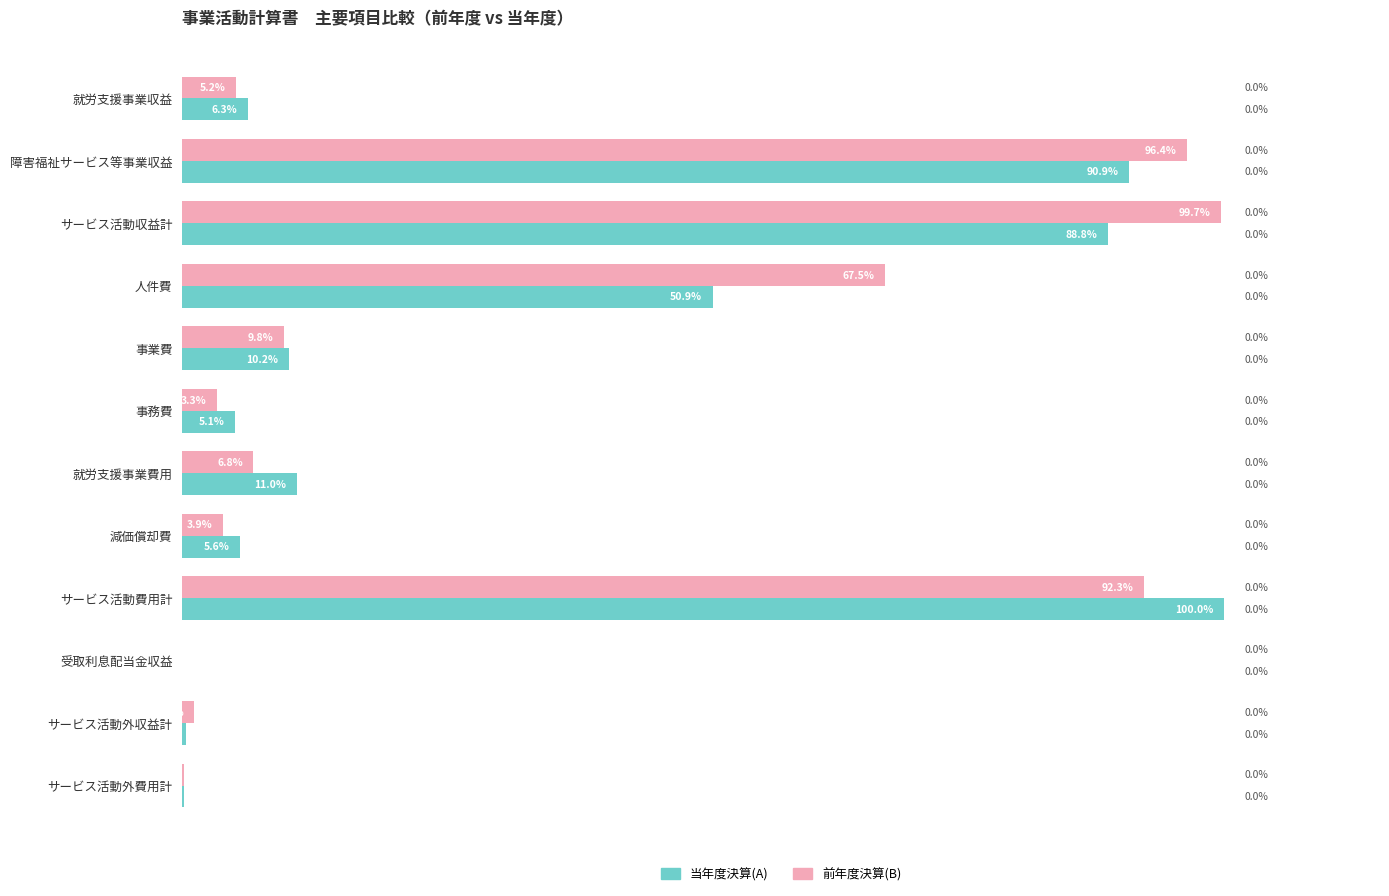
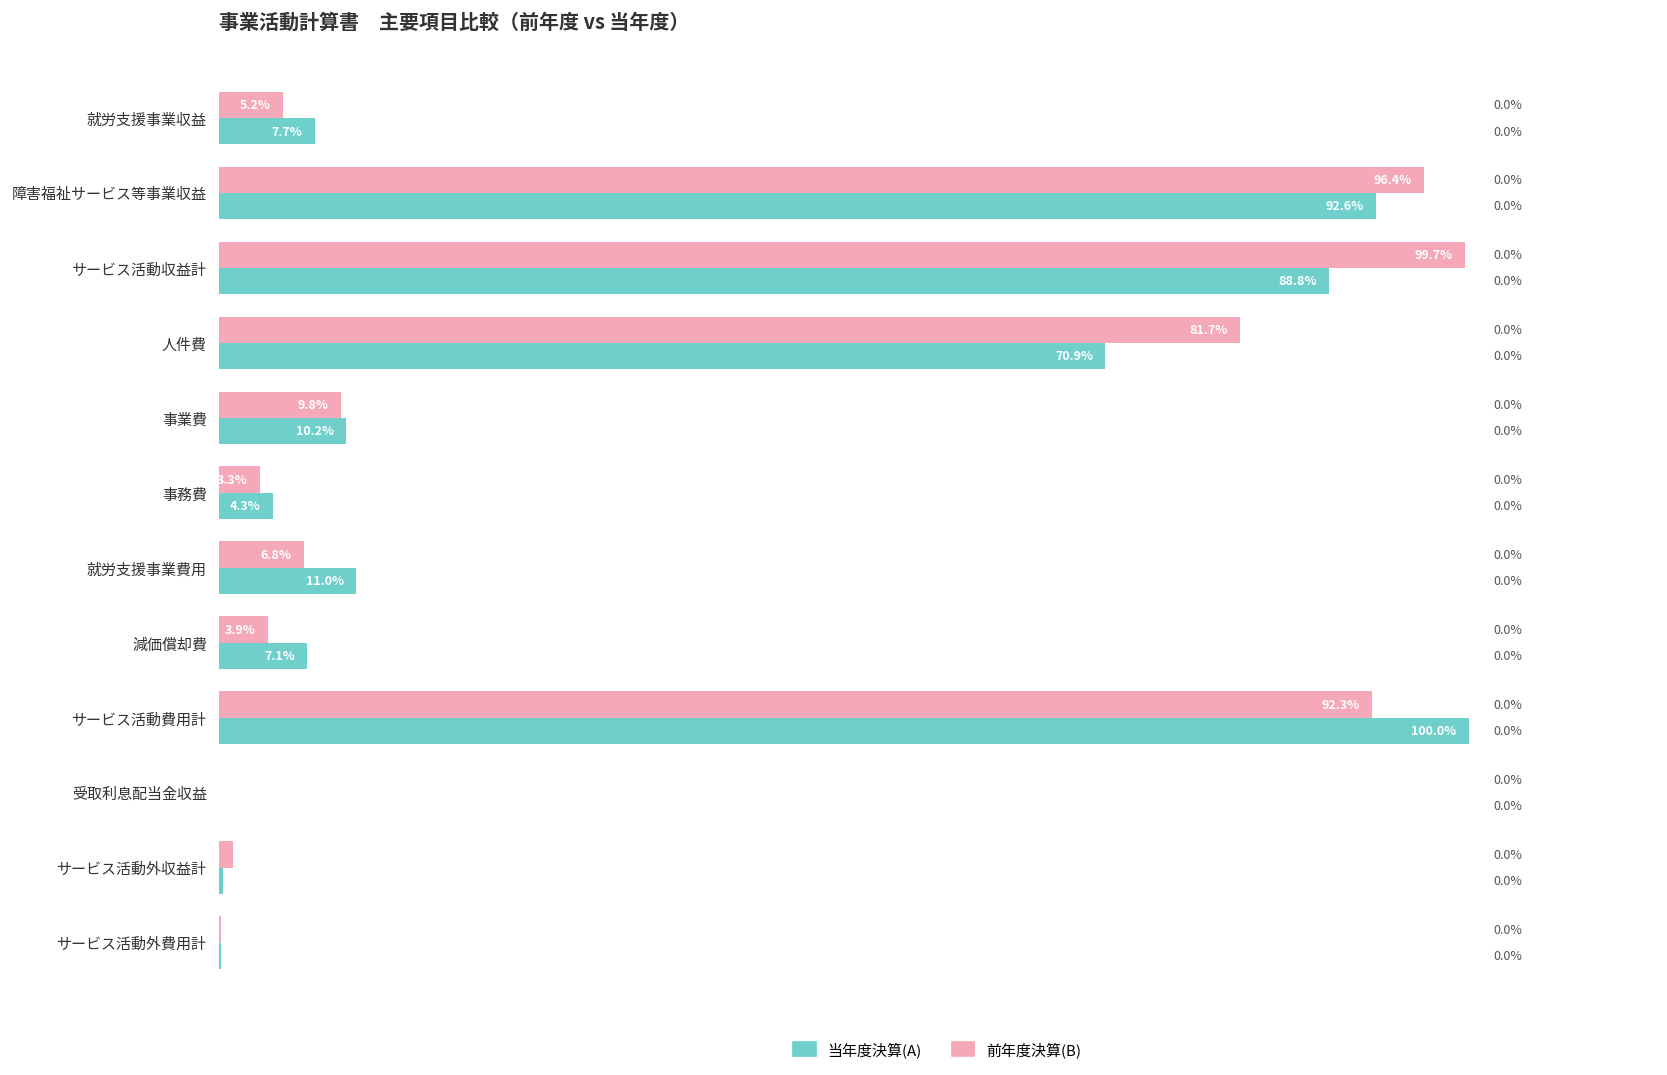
  {
    "当年度決算(A)": {
-     "就労支援事業収益": "6.3%",
-     "障害福祉サービス等事業収益": "90.9%",
+     "就労支援事業収益": "7.7%",
+     "障害福祉サービス等事業収益": "92.6%",
      "サービス活動収益計": "88.8%",
-     "人件費": "50.9%",
+     "人件費": "70.9%",
      "事業費": "10.2%",
-     "事務費": "5.1%",
+     "事務費": "4.3%",
      "就労支援事業費用": "11.0%",
-     "減価償却費": "5.6%",
+     "減価償却費": "7.1%",
      "サービス活動費用計": "100.0%"
    },
    "前年度決算(B)": {
      "就労支援事業収益": "5.2%",
      "障害福祉サービス等事業収益": "96.4%",
      "サービス活動収益計": "99.7%",
-     "人件費": "67.5%",
+     "人件費": "81.7%",
      "事業費": "9.8%",
      "事務費": "3.3%",
      "就労支援事業費用": "6.8%",
      "減価償却費": "3.9%",
      "サービス活動費用計": "92.3%"
    }
  }
